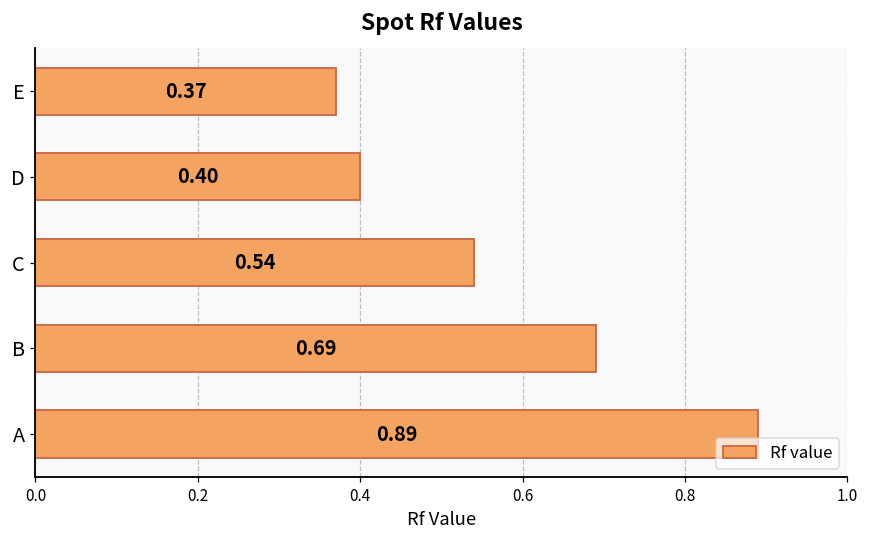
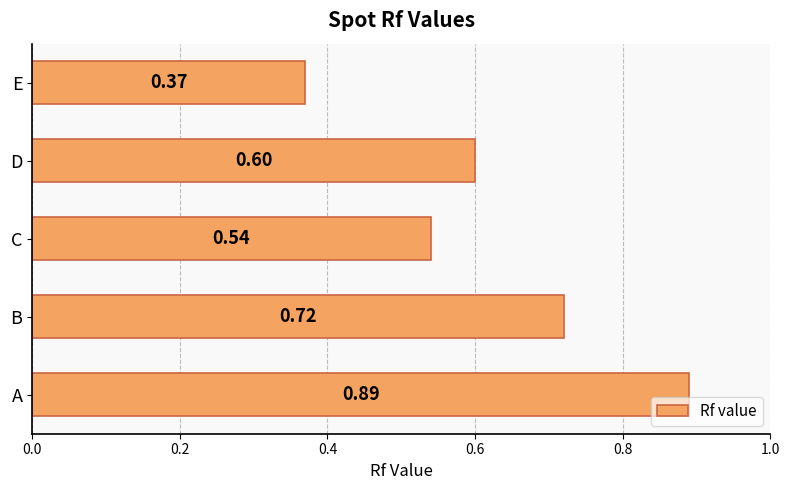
  {
    "E": 0.37,
-   "D": 0.40,
+   "D": 0.60,
    "C": 0.54,
-   "B": 0.69,
+   "B": 0.72,
    "A": 0.89
  }
